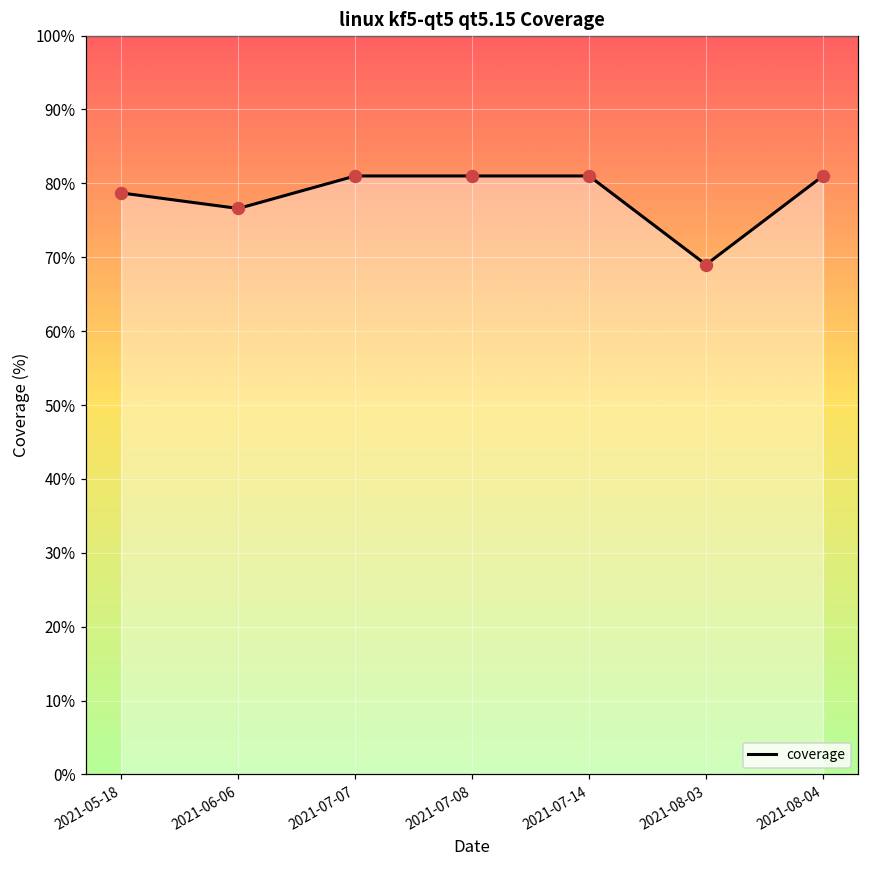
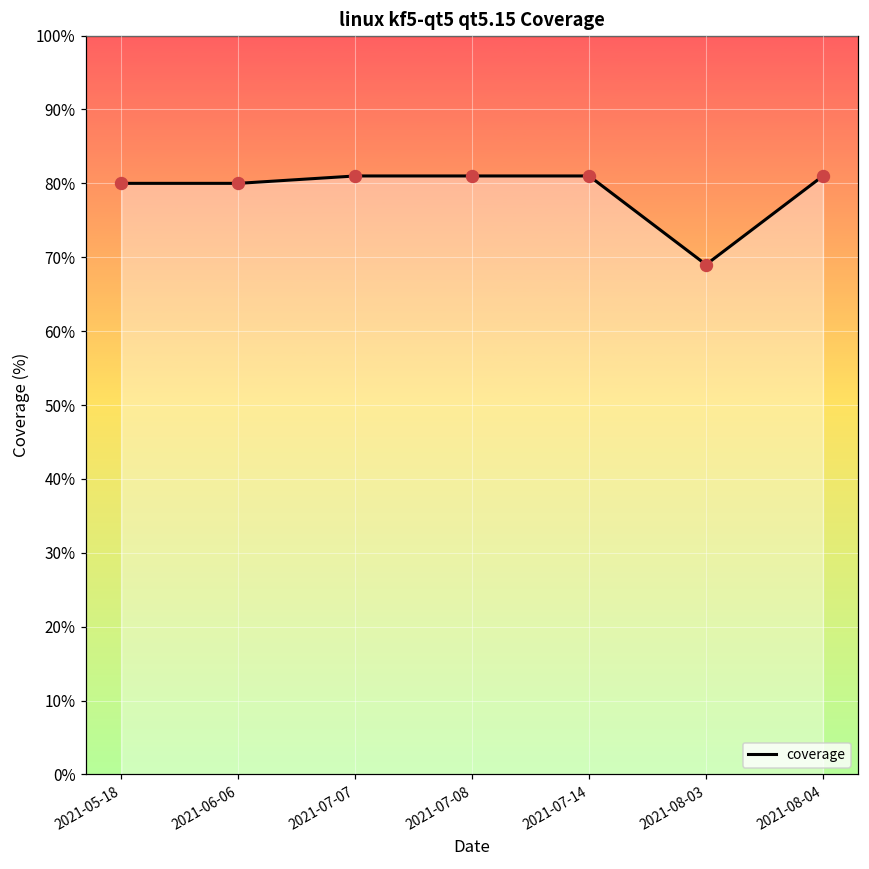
  {
-   "2021-05-18": "79%",
-   "2021-06-06": "77%",
+   "2021-05-18": "80%",
+   "2021-06-06": "80%",
    "2021-07-07": "81%",
    "2021-07-08": "81%",
    "2021-07-14": "81%",
    "2021-08-03": "69%",
    "2021-08-04": "81%"
  }
